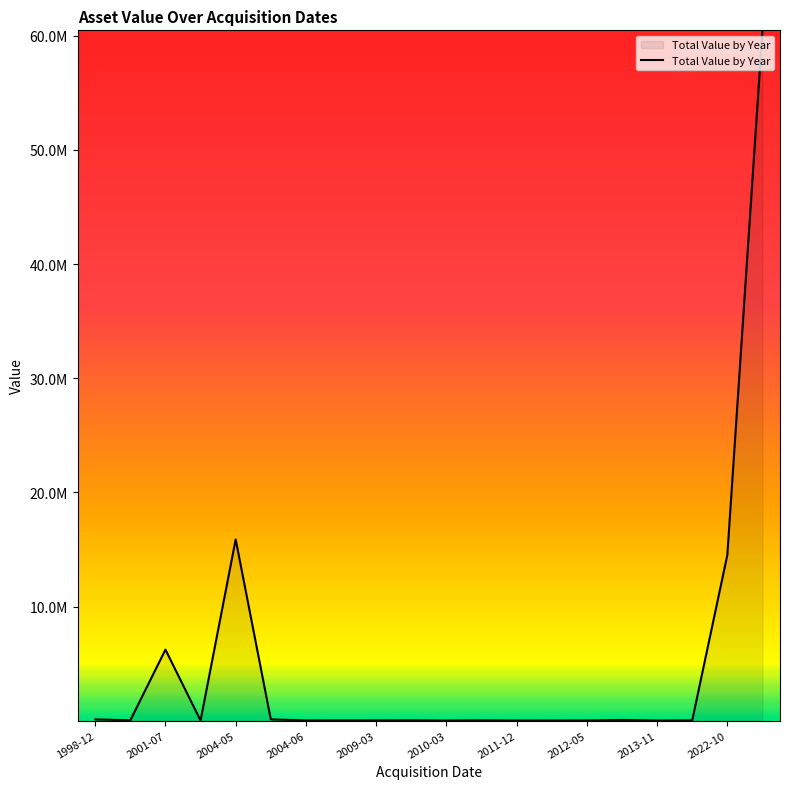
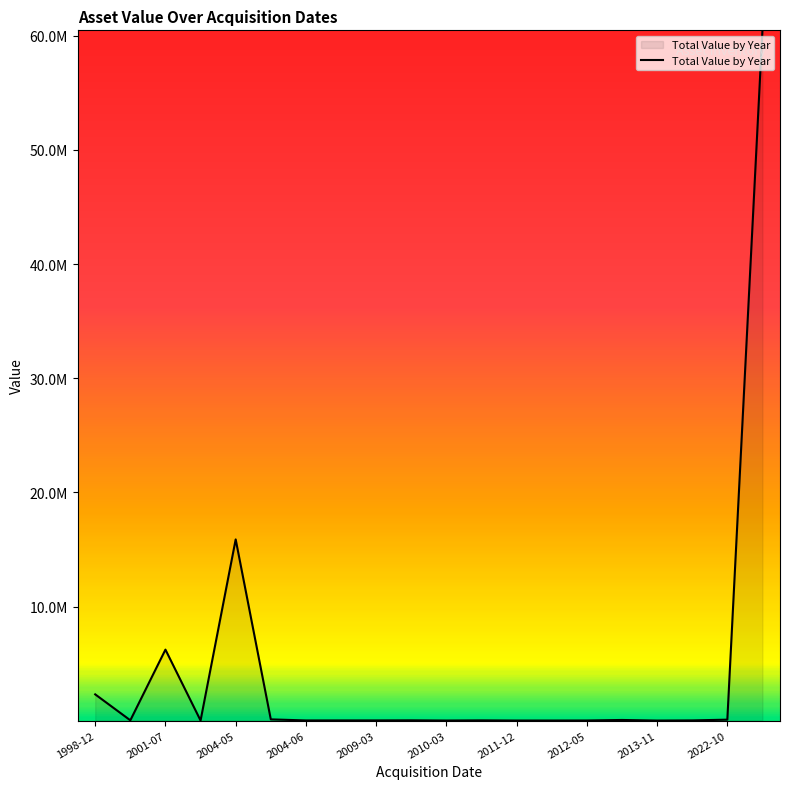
  {
-   "1998-12": 100000,
+   "1998-12": 2300000,
    "2001-07": 6200000,
    "2004-05": 15900000,
    "2004-06": 0,
    "2009-03": 0,
    "2010-03": 0,
    "2011-12": 0,
    "2012-05": 0,
    "2013-11": 0,
-   "2022-10": 14500000
+   "2022-10": 100000
  }
